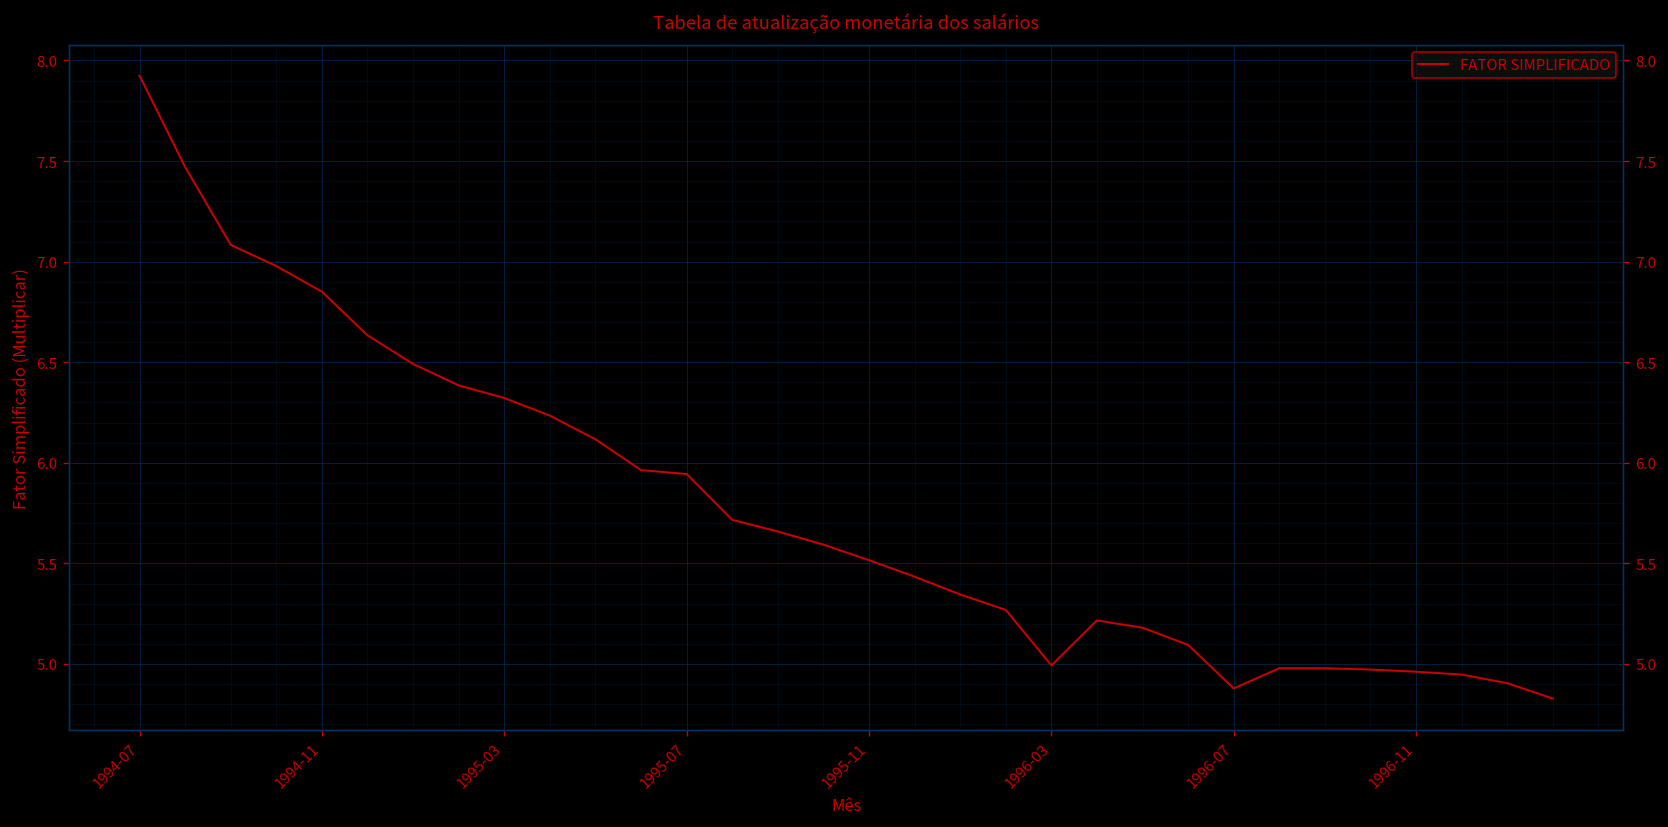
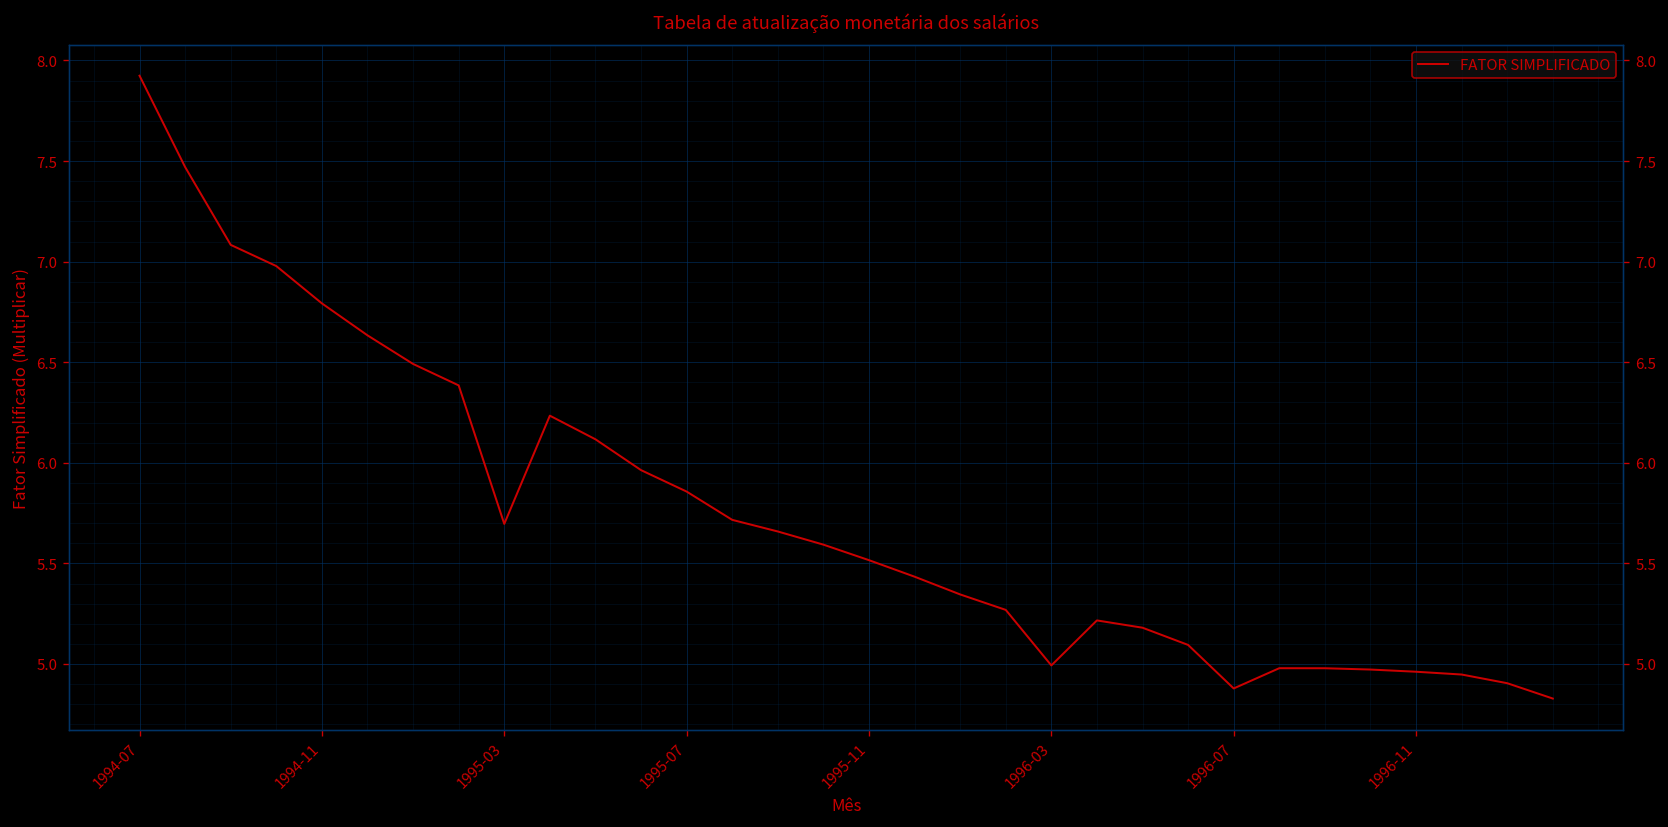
  {
    "1994-07": 7.92,
-   "1994-11": 6.85,
-   "1995-03": 6.32,
-   "1995-07": 5.94,
+   "1994-11": 6.79,
+   "1995-03": 5.70,
+   "1995-07": 5.86,
    "1995-11": 5.52,
    "1996-03": 4.99,
    "1996-07": 4.88,
    "1996-11": 4.96
  }
